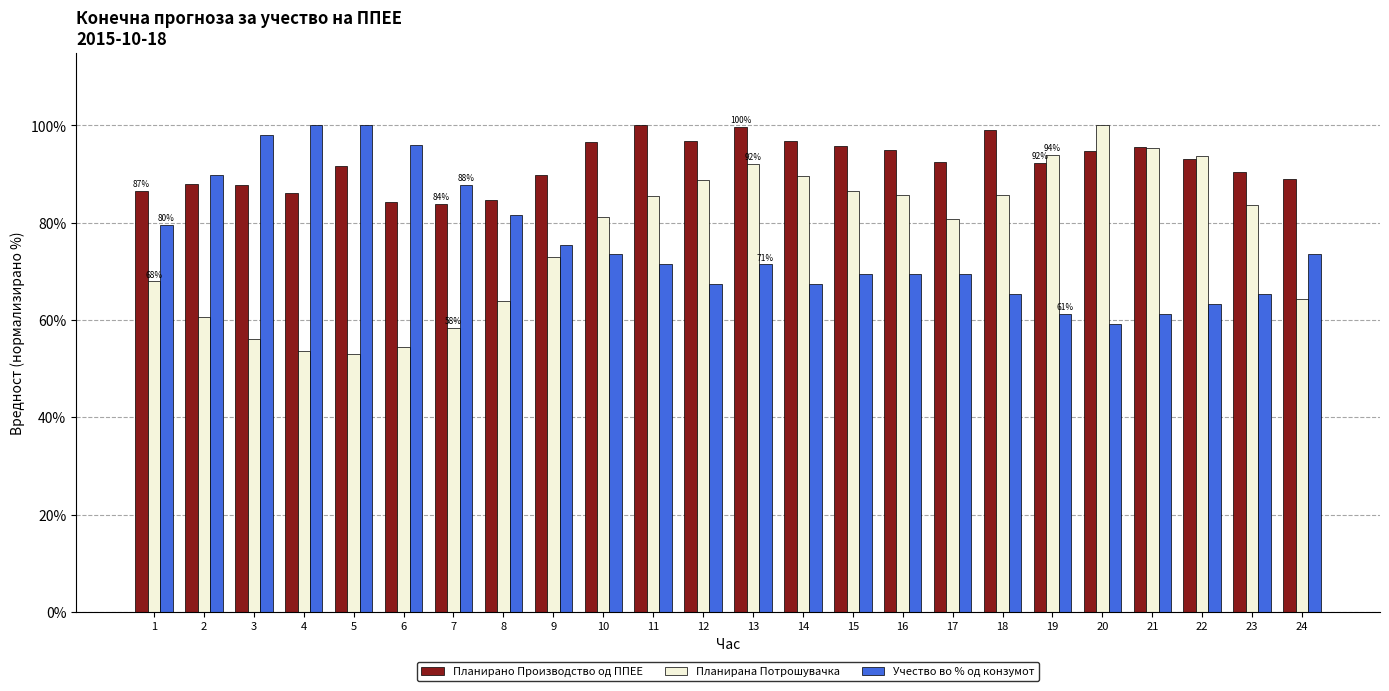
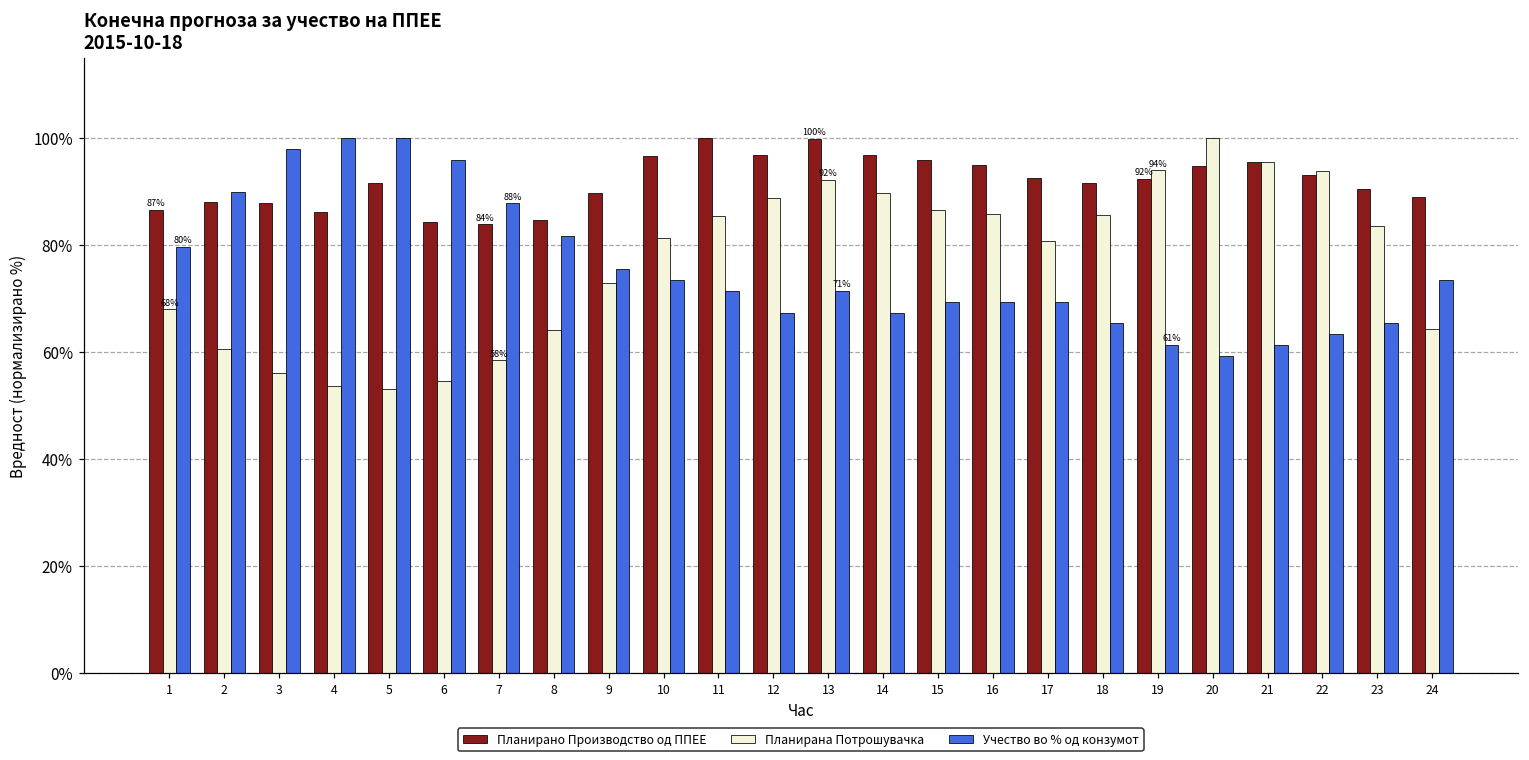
  {
    "Планирано Производство од ППЕЕ": {
      "2": "88%",
      "3": "88%",
      "4": "86%",
      "5": "92%",
      "6": "84%",
      "8": "85%",
      "9": "90%",
      "10": "97%",
      "11": "100%",
      "12": "97%",
      "14": "97%",
      "15": "96%",
      "16": "95%",
      "17": "92%",
-     "18": "99%",
+     "18": "92%",
      "20": "95%",
      "21": "96%",
      "22": "93%",
      "23": "90%",
      "24": "89%"
    },
    "Планирана Потрошувачка": {
      "1": "68%",
      "7": "58%",
      "13": "92%",
      "19": "94%"
    },
    "Учество во % од конзумот": {
      "1": "80%",
      "7": "88%",
      "13": "71%",
      "19": "61%"
    }
  }
